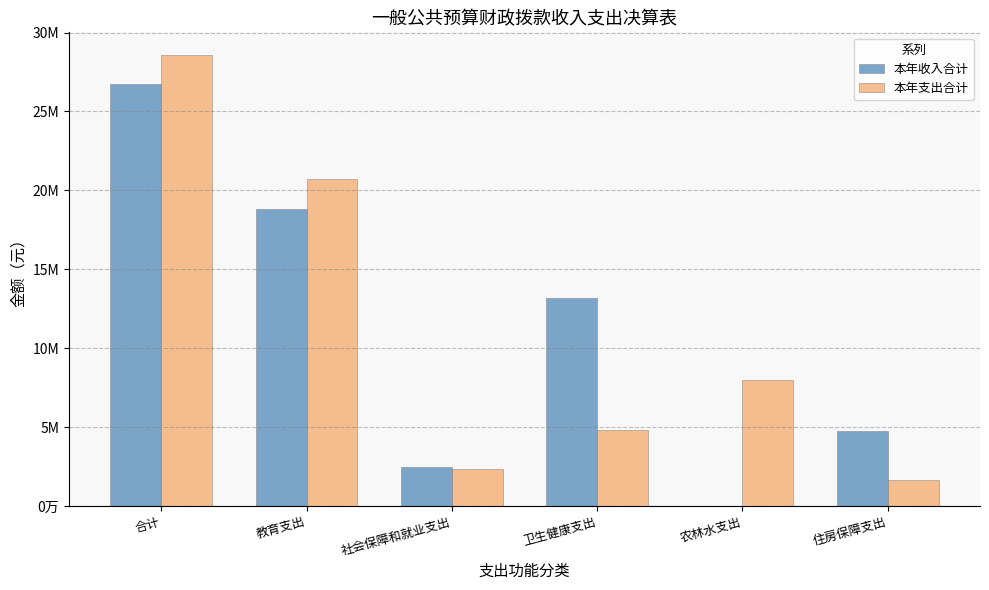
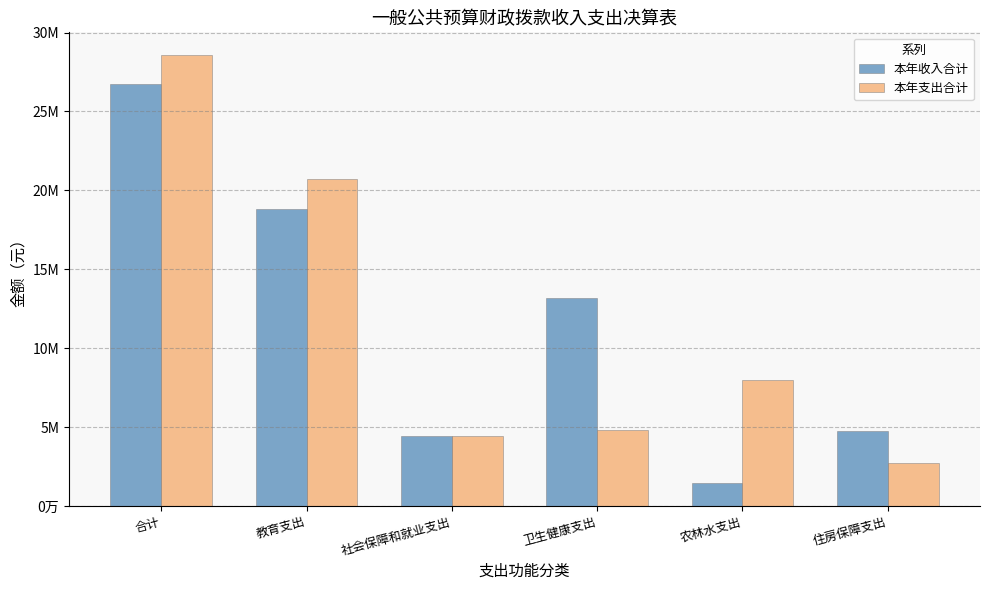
  {
    "本年收入合计": {
      "合计": 26700000,
      "教育支出": 18900000,
-     "社会保障和就业支出": 2500000,
+     "社会保障和就业支出": 4400000,
      "卫生健康支出": 13200000,
-     "农林水支出": 0,
+     "农林水支出": 1400000,
      "住房保障支出": 4700000
    },
    "本年支出合计": {
      "合计": 28600000,
      "教育支出": 20700000,
-     "社会保障和就业支出": 2300000,
+     "社会保障和就业支出": 4400000,
      "卫生健康支出": 4800000,
      "农林水支出": 8000000,
-     "住房保障支出": 1700000
+     "住房保障支出": 2700000
    }
  }
